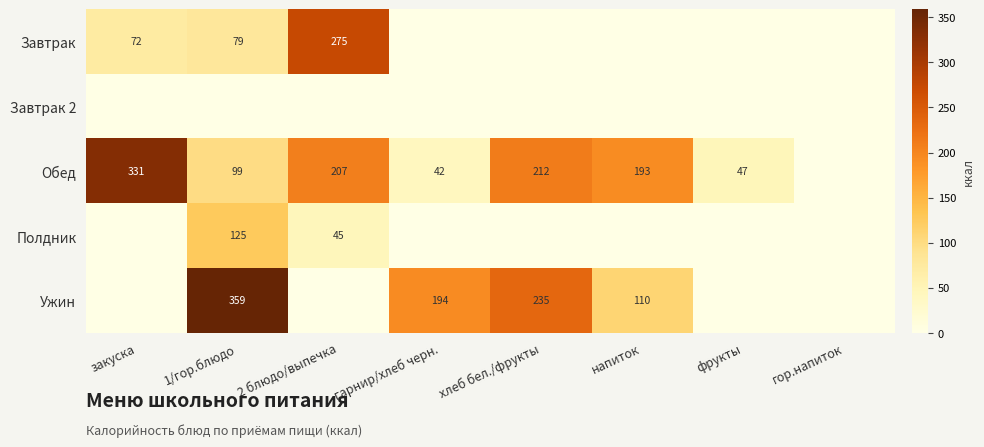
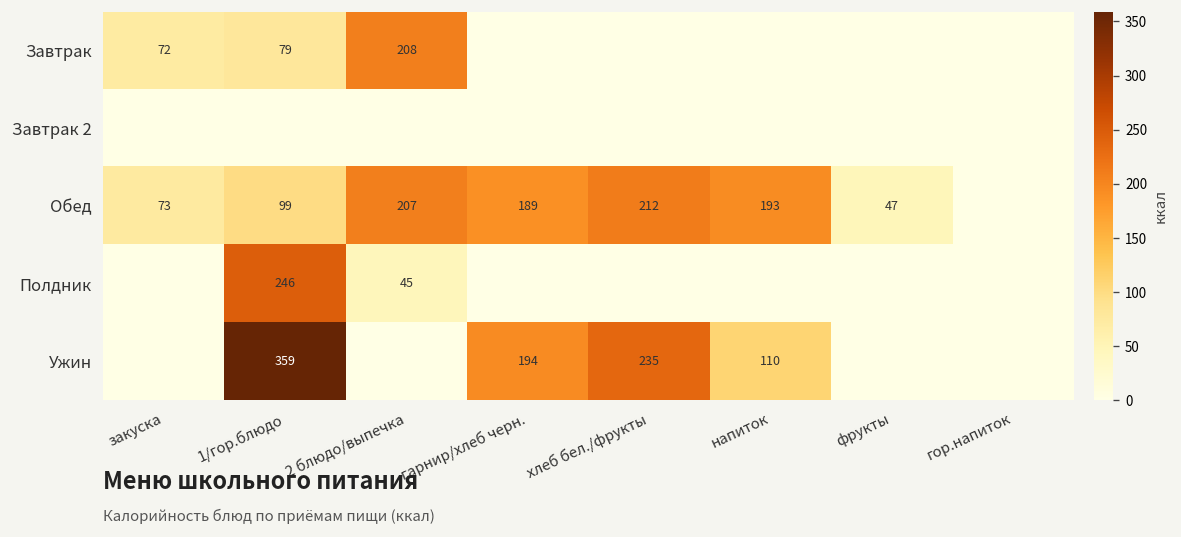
  {
    "Завтрак": {
      "закуска": 72,
      "1/гор.блюдо": 79,
-     "2 блюдо/выпечка": 275
+     "2 блюдо/выпечка": 208
    },
    "Обед": {
-     "закуска": 331,
+     "закуска": 73,
      "1/гор.блюдо": 99,
      "2 блюдо/выпечка": 207,
-     "гарнир/хлеб черн.": 42,
+     "гарнир/хлеб черн.": 189,
      "хлеб бел./фрукты": 212,
      "напиток": 193,
      "фрукты": 47
    },
    "Полдник": {
-     "1/гор.блюдо": 125,
+     "1/гор.блюдо": 246,
      "2 блюдо/выпечка": 45
    },
    "Ужин": {
      "1/гор.блюдо": 359,
      "гарнир/хлеб черн.": 194,
      "хлеб бел./фрукты": 235,
      "напиток": 110
    }
  }
